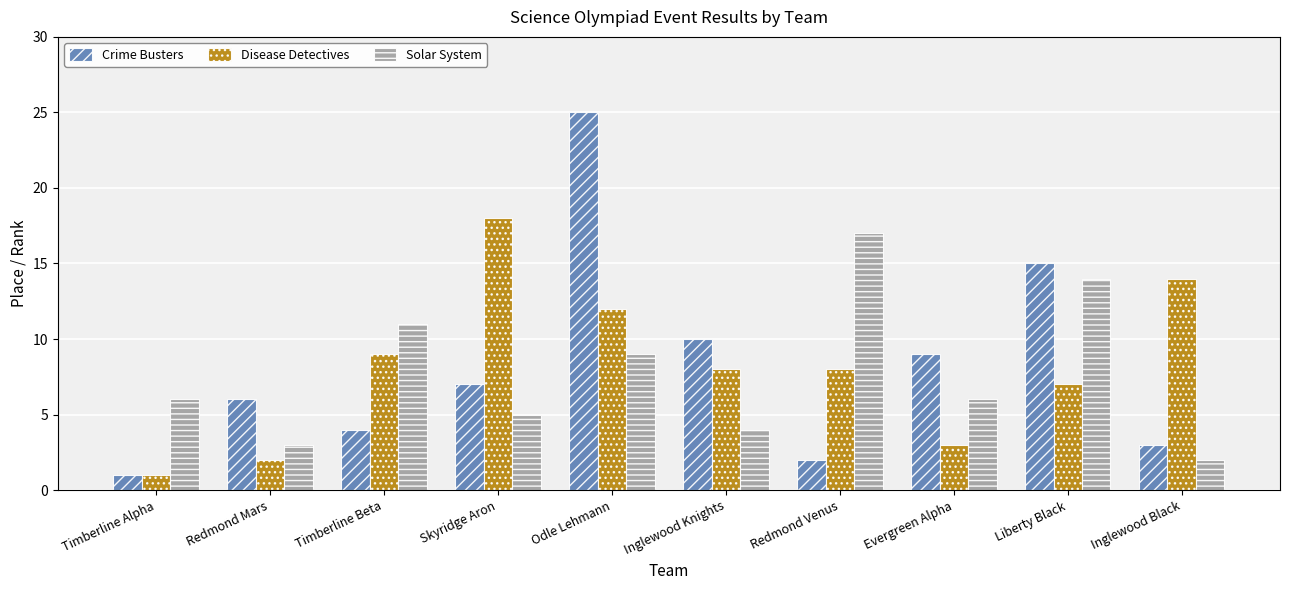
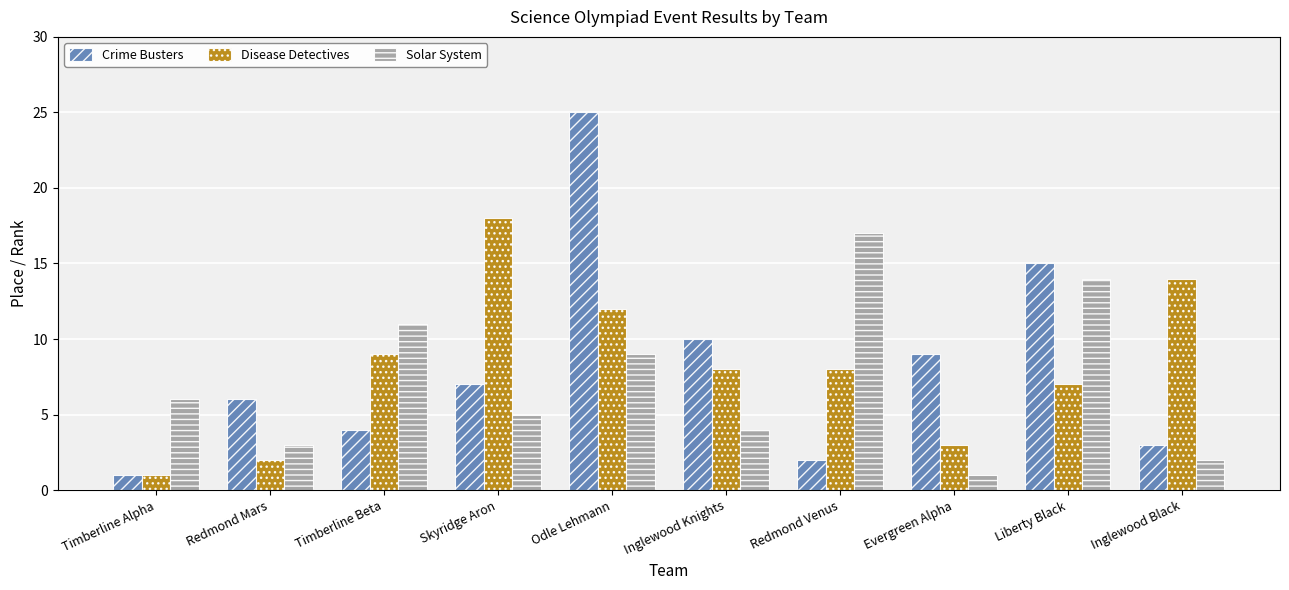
  {
    "Crime Busters": {
      "Timberline Alpha": 1,
      "Redmond Mars": 6,
      "Timberline Beta": 4,
      "Skyridge Aron": 7,
      "Odle Lehmann": 25,
      "Inglewood Knights": 10,
      "Redmond Venus": 2,
      "Evergreen Alpha": 9,
      "Liberty Black": 15,
      "Inglewood Black": 3
    },
    "Disease Detectives": {
      "Timberline Alpha": 1,
      "Redmond Mars": 2,
      "Timberline Beta": 9,
      "Skyridge Aron": 18,
      "Odle Lehmann": 12,
      "Inglewood Knights": 8,
      "Redmond Venus": 8,
      "Evergreen Alpha": 3,
      "Liberty Black": 7,
      "Inglewood Black": 14
    },
    "Solar System": {
      "Timberline Alpha": 6,
      "Redmond Mars": 3,
      "Timberline Beta": 11,
      "Skyridge Aron": 5,
      "Odle Lehmann": 9,
      "Inglewood Knights": 4,
      "Redmond Venus": 17,
-     "Evergreen Alpha": 6,
+     "Evergreen Alpha": 1,
      "Liberty Black": 14,
      "Inglewood Black": 2
    }
  }
